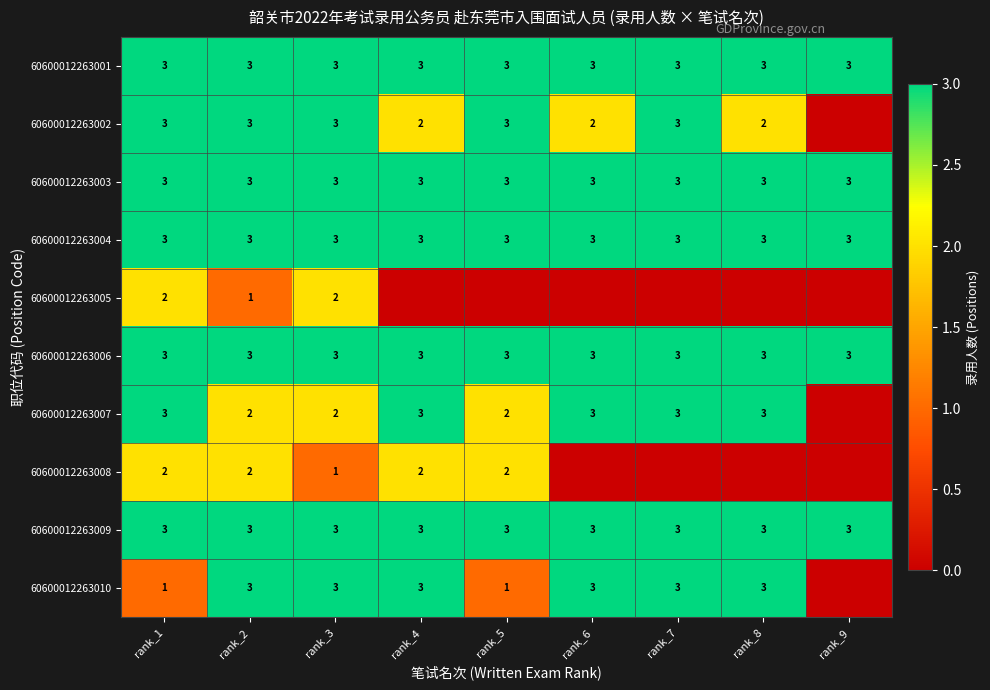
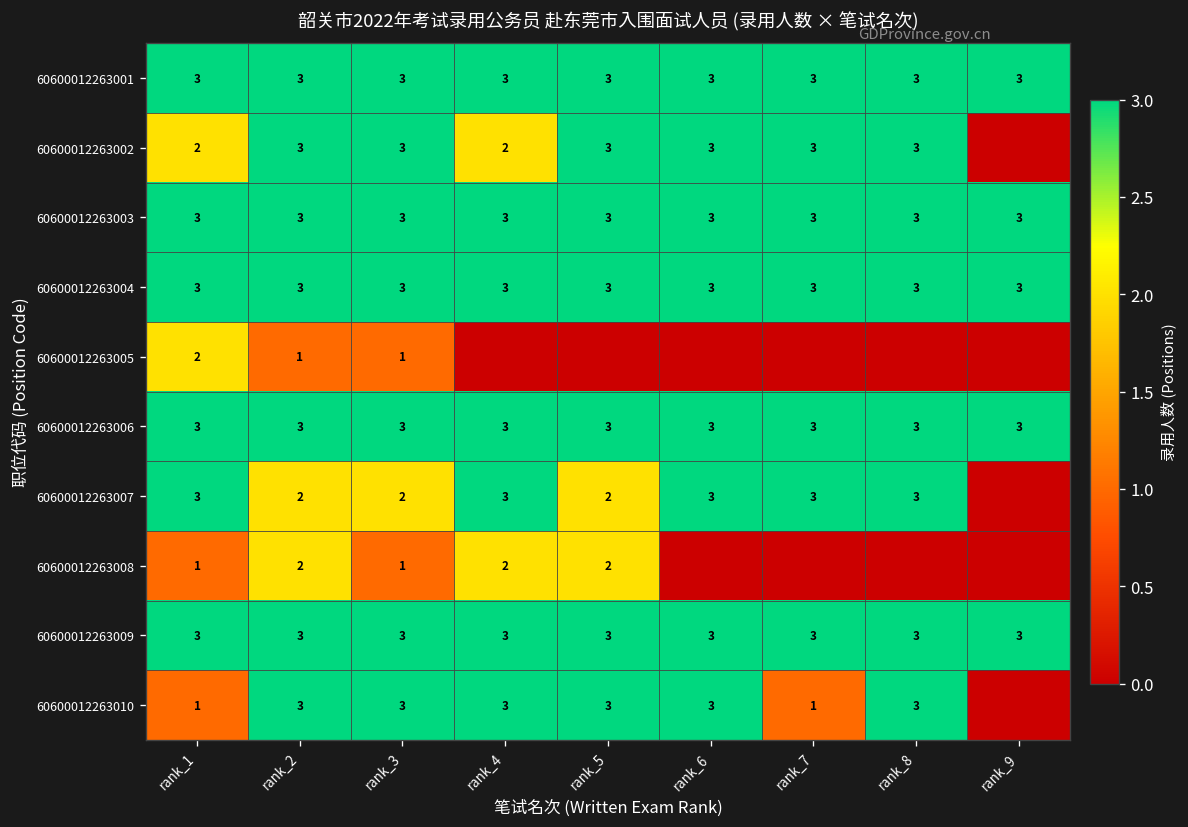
  {
    "60600012263001": {
      "rank_1": 3,
      "rank_2": 3,
      "rank_3": 3,
      "rank_4": 3,
      "rank_5": 3,
      "rank_6": 3,
      "rank_7": 3,
      "rank_8": 3,
      "rank_9": 3
    },
    "60600012263002": {
-     "rank_1": 3,
+     "rank_1": 2,
      "rank_2": 3,
      "rank_3": 3,
      "rank_4": 2,
      "rank_5": 3,
-     "rank_6": 2,
+     "rank_6": 3,
      "rank_7": 3,
-     "rank_8": 2
+     "rank_8": 3
    },
    "60600012263003": {
      "rank_1": 3,
      "rank_2": 3,
      "rank_3": 3,
      "rank_4": 3,
      "rank_5": 3,
      "rank_6": 3,
      "rank_7": 3,
      "rank_8": 3,
      "rank_9": 3
    },
    "60600012263004": {
      "rank_1": 3,
      "rank_2": 3,
      "rank_3": 3,
      "rank_4": 3,
      "rank_5": 3,
      "rank_6": 3,
      "rank_7": 3,
      "rank_8": 3,
      "rank_9": 3
    },
    "60600012263005": {
      "rank_1": 2,
      "rank_2": 1,
-     "rank_3": 2
+     "rank_3": 1
    },
    "60600012263006": {
      "rank_1": 3,
      "rank_2": 3,
      "rank_3": 3,
      "rank_4": 3,
      "rank_5": 3,
      "rank_6": 3,
      "rank_7": 3,
      "rank_8": 3,
      "rank_9": 3
    },
    "60600012263007": {
      "rank_1": 3,
      "rank_2": 2,
      "rank_3": 2,
      "rank_4": 3,
      "rank_5": 2,
      "rank_6": 3,
      "rank_7": 3,
      "rank_8": 3
    },
    "60600012263008": {
-     "rank_1": 2,
+     "rank_1": 1,
      "rank_2": 2,
      "rank_3": 1,
      "rank_4": 2,
      "rank_5": 2
    },
    "60600012263009": {
      "rank_1": 3,
      "rank_2": 3,
      "rank_3": 3,
      "rank_4": 3,
      "rank_5": 3,
      "rank_6": 3,
      "rank_7": 3,
      "rank_8": 3,
      "rank_9": 3
    },
    "60600012263010": {
      "rank_1": 1,
      "rank_2": 3,
      "rank_3": 3,
      "rank_4": 3,
-     "rank_5": 1,
+     "rank_5": 3,
      "rank_6": 3,
-     "rank_7": 3,
+     "rank_7": 1,
      "rank_8": 3
    }
  }
